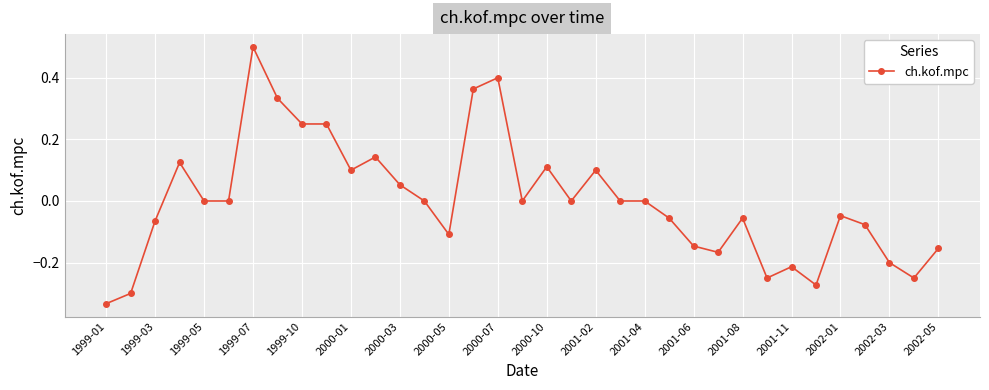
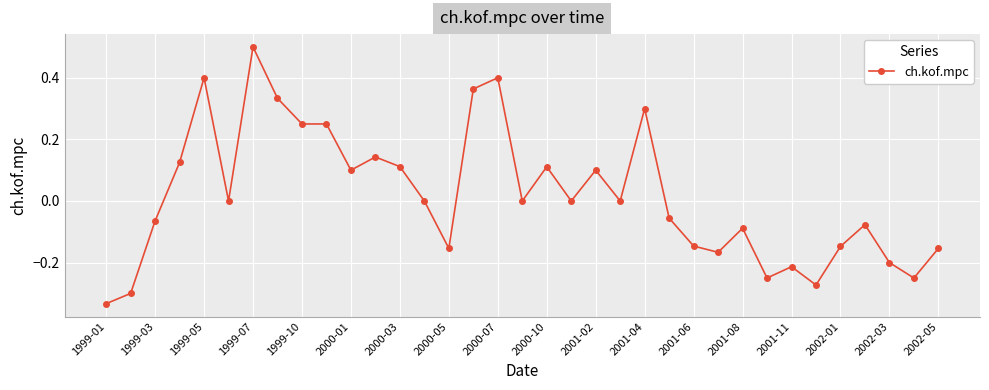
  {
    "1999-01": -0.33,
    "1999-03": -0.06,
-   "1999-05": 0.0,
+   "1999-05": 0.4,
    "1999-07": 0.50,
    "1999-10": 0.25,
    "2000-01": 0.10,
-   "2000-03": 0.05,
-   "2000-05": -0.11,
+   "2000-03": 0.11,
+   "2000-05": -0.15,
    "2000-07": 0.40,
    "2000-10": 0.11,
    "2001-02": 0.10,
-   "2001-04": 0.0,
+   "2001-04": 0.3,
    "2001-06": -0.15,
-   "2001-08": -0.06,
+   "2001-08": -0.09,
    "2001-11": -0.21,
-   "2002-01": -0.05,
+   "2002-01": -0.15,
    "2002-03": -0.20,
    "2002-05": -0.15
  }
